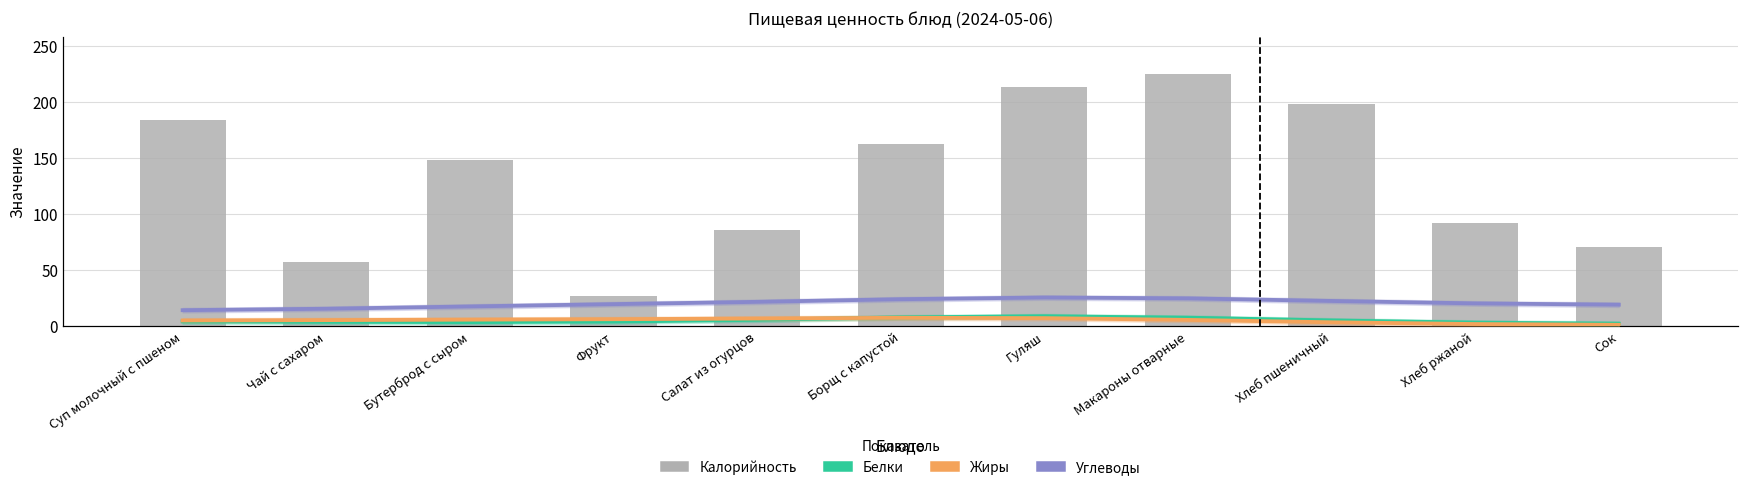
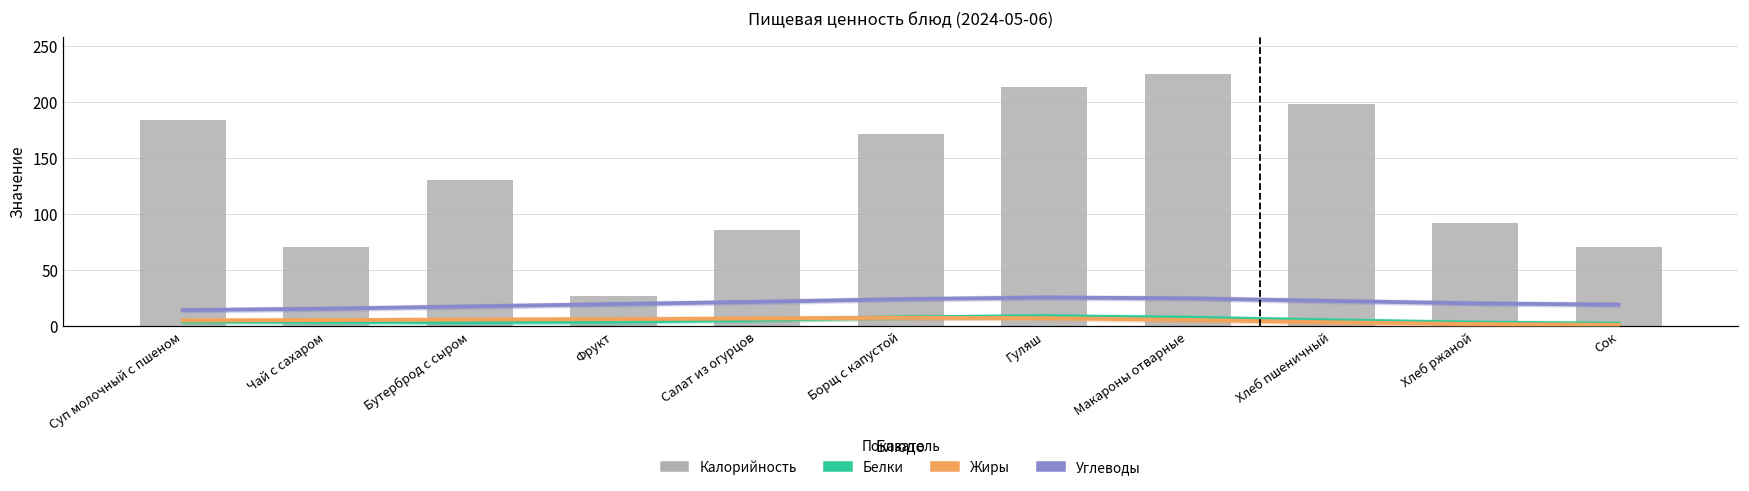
  {
    "Калорийность": {
      "Суп молочный с пшеном": 184,
-     "Чай с сахаром": 57,
-     "Бутерброд с сыром": 148,
+     "Чай с сахаром": 70,
+     "Бутерброд с сыром": 130,
      "Фрукт": 26,
      "Салат из огурцов": 85,
-     "Борщ с капустой": 162,
+     "Борщ с капустой": 171,
      "Гуляш": 214,
      "Макароны отварные": 225,
      "Хлеб пшеничный": 198,
      "Хлеб ржаной": 92,
      "Сок": 70
    }
  }
